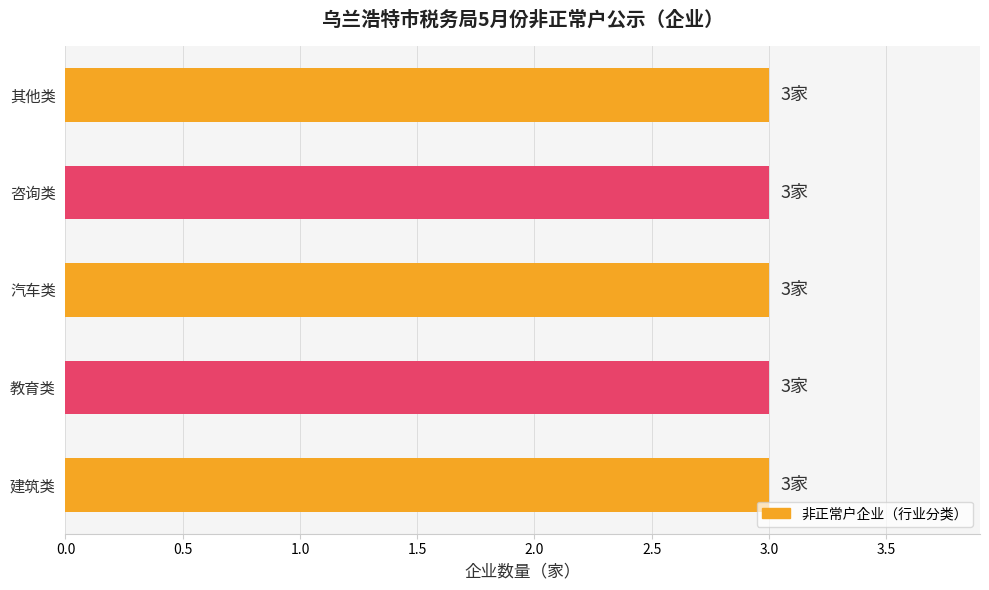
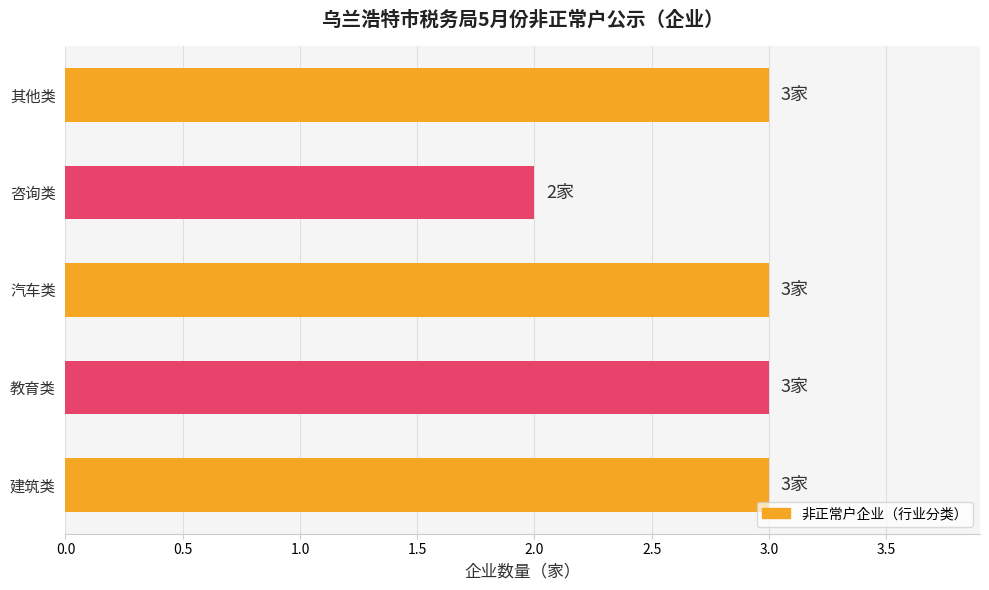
  {
    "其他类": "3家",
-   "咨询类": "3家",
+   "咨询类": "2家",
    "汽车类": "3家",
    "教育类": "3家",
    "建筑类": "3家"
  }
